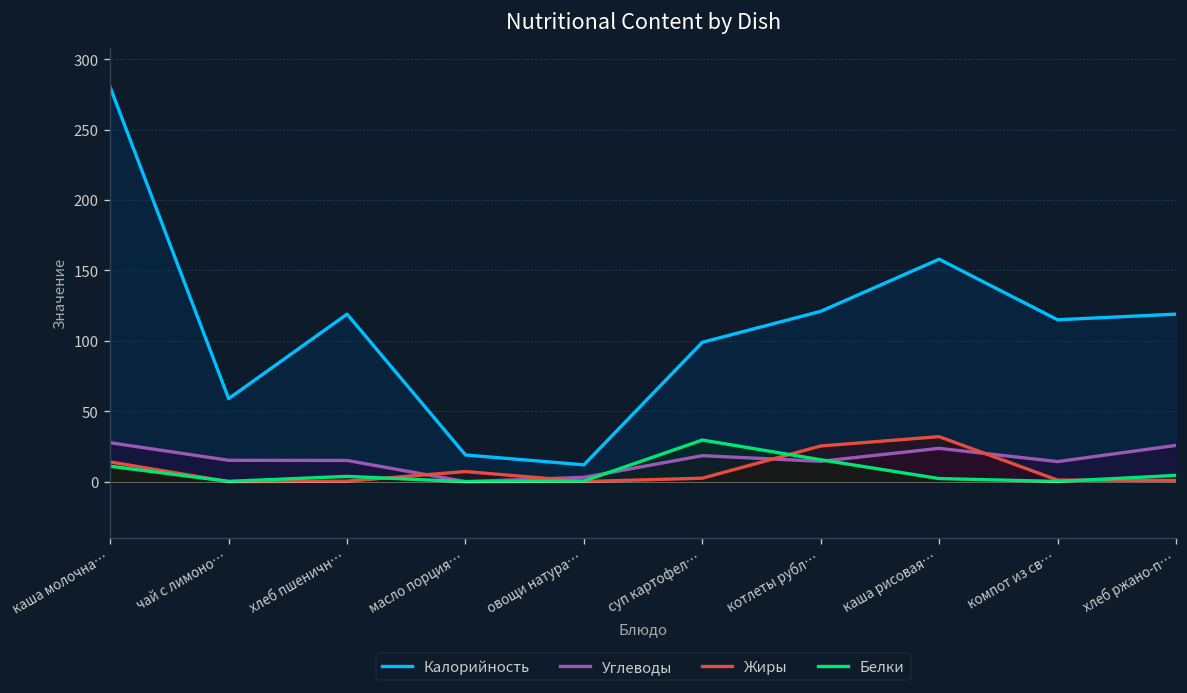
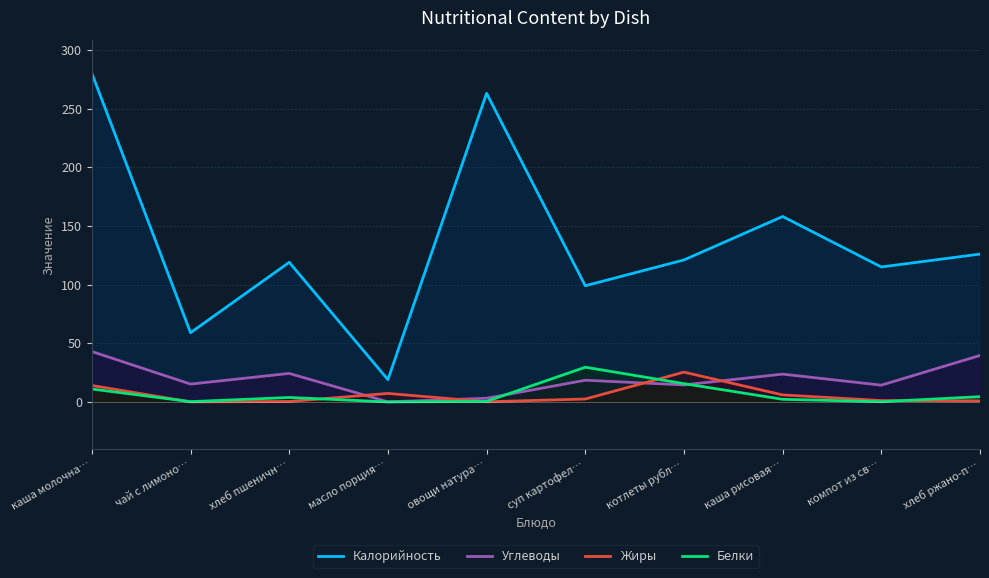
  {
    "Калорийность": {
      "каша молочна…": 280,
      "чай с лимоно…": 59,
      "хлеб пшеничн…": 119,
      "масло порция…": 19,
-     "овощи натура…": 12,
+     "овощи натура…": 263,
      "суп картофел…": 99,
      "котлеты рубл…": 121,
      "каша рисовая…": 158,
      "компот из св…": 115,
-     "хлеб ржано-п…": 119
+     "хлеб ржано-п…": 126
    },
    "Углеводы": {
-     "каша молочна…": 28,
+     "каша молочна…": 43,
      "чай с лимоно…": 15,
-     "хлеб пшеничн…": 15,
+     "хлеб пшеничн…": 24,
      "овощи натура…": 3,
      "суп картофел…": 19,
      "каша рисовая…": 24,
      "компот из св…": 14,
-     "хлеб ржано-п…": 26
+     "хлеб ржано-п…": 40
    },
    "Жиры": {
      "каша молочна…": 14,
      "хлеб пшеничн…": 0,
      "масло порция…": 7,
      "суп картофел…": 3,
      "котлеты рубл…": 25,
-     "каша рисовая…": 32,
+     "каша рисовая…": 6,
      "хлеб ржано-п…": 1
    },
    "Белки": {
      "каша молочна…": 11,
      "хлеб пшеничн…": 4,
      "суп картофел…": 30,
      "каша рисовая…": 2,
      "хлеб ржано-п…": 5
    }
  }
